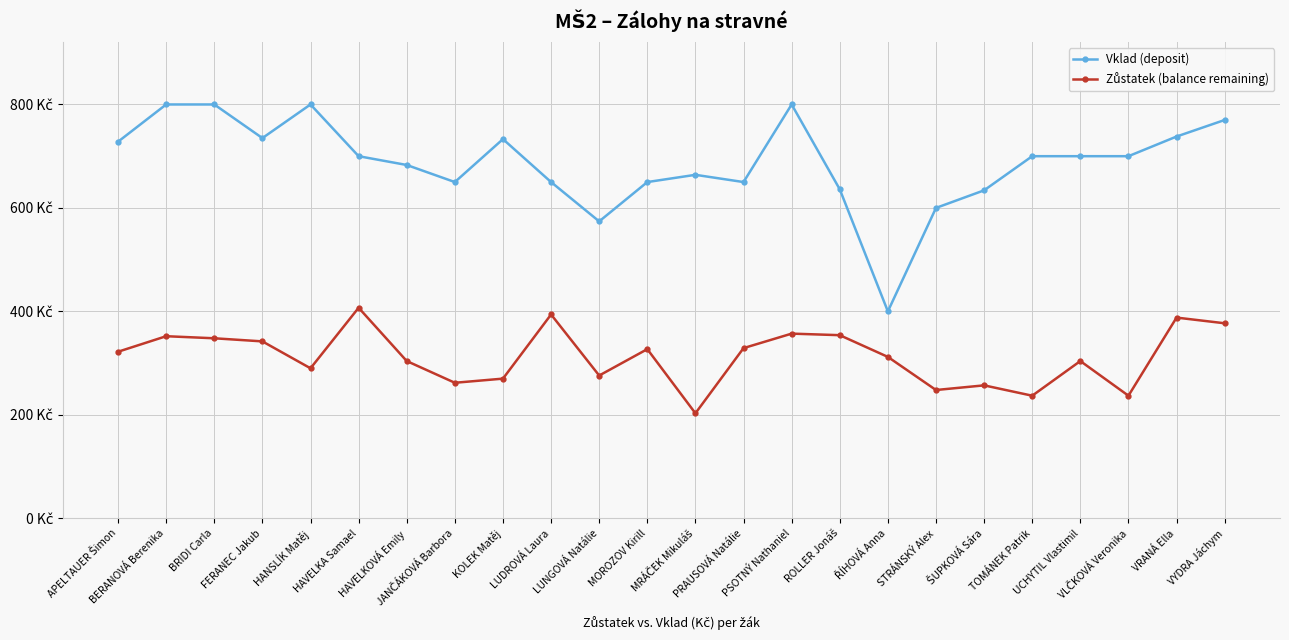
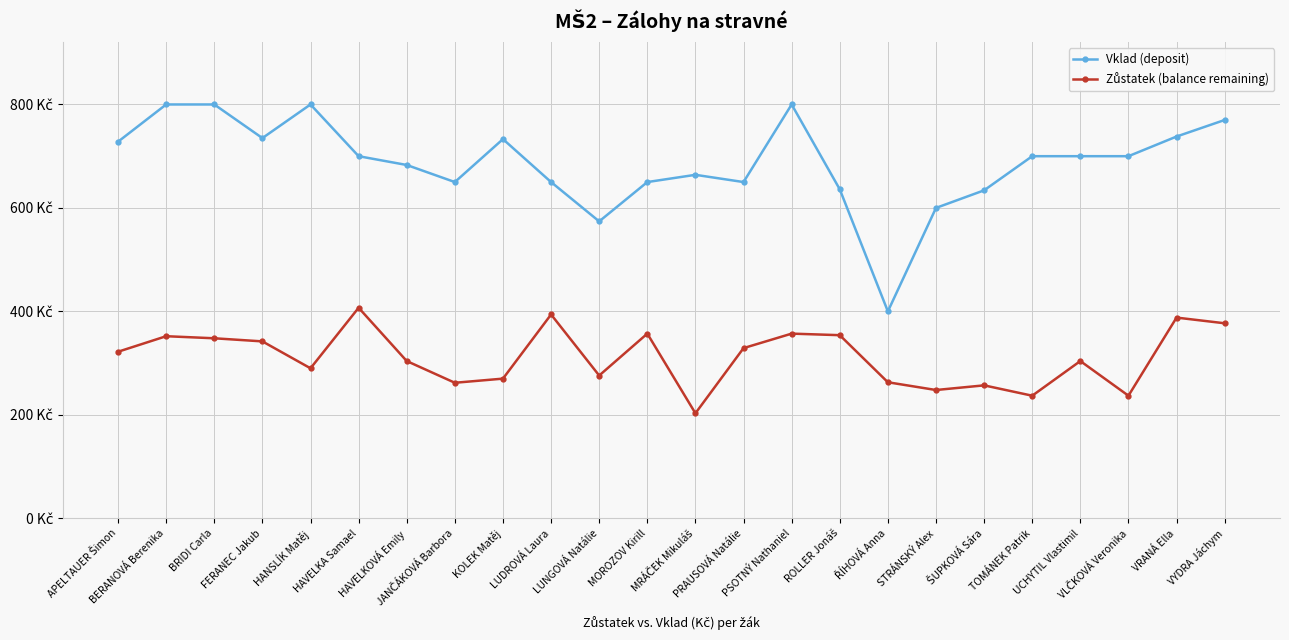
  {
    "Vklad (deposit)": {
      "APELTAUER Šimon": "730 Kč",
      "BERANOVÁ Berenika": "800 Kč",
      "BRIDI Carla": "800 Kč",
      "FERANEC Jakub": "740 Kč",
      "HANSLÍK Matěj": "800 Kč",
      "HAVELKA Samael": "700 Kč",
      "HAVELKOVÁ Emily": "680 Kč",
      "JANČÁKOVÁ Barbora": "650 Kč",
      "KOLEK Matěj": "730 Kč",
      "LUDROVÁ Laura": "650 Kč",
      "LUNGOVÁ Natálie": "570 Kč",
      "MOROZOV Kirill": "650 Kč",
      "MRÁČEK Mikuláš": "660 Kč",
      "PRAUSOVÁ Natálie": "650 Kč",
      "PSOTNÝ Nathaniel": "800 Kč",
      "ROLLER Jonáš": "640 Kč",
      "ŘÍHOVÁ Anna": "400 Kč",
      "STRÁNSKÝ Alex": "600 Kč",
      "ŠUPKOVÁ Sára": "630 Kč",
      "TOMÁNEK Patrik": "700 Kč",
      "UCHYTIL Vlastimil": "700 Kč",
      "VLČKOVÁ Veronika": "700 Kč",
      "VRANÁ Ella": "740 Kč",
      "VYDRA Jáchym": "770 Kč"
    },
    "Zůstatek (balance remaining)": {
      "APELTAUER Šimon": "320 Kč",
      "BERANOVÁ Berenika": "350 Kč",
      "BRIDI Carla": "350 Kč",
      "FERANEC Jakub": "340 Kč",
      "HANSLÍK Matěj": "290 Kč",
      "HAVELKA Samael": "410 Kč",
      "HAVELKOVÁ Emily": "300 Kč",
      "JANČÁKOVÁ Barbora": "260 Kč",
      "KOLEK Matěj": "270 Kč",
      "LUDROVÁ Laura": "390 Kč",
      "LUNGOVÁ Natálie": "280 Kč",
-     "MOROZOV Kirill": "330 Kč",
+     "MOROZOV Kirill": "360 Kč",
      "MRÁČEK Mikuláš": "200 Kč",
      "PRAUSOVÁ Natálie": "330 Kč",
      "PSOTNÝ Nathaniel": "360 Kč",
      "ROLLER Jonáš": "350 Kč",
-     "ŘÍHOVÁ Anna": "310 Kč",
+     "ŘÍHOVÁ Anna": "260 Kč",
      "STRÁNSKÝ Alex": "250 Kč",
      "ŠUPKOVÁ Sára": "260 Kč",
      "TOMÁNEK Patrik": "240 Kč",
      "UCHYTIL Vlastimil": "300 Kč",
      "VLČKOVÁ Veronika": "240 Kč",
      "VRANÁ Ella": "390 Kč",
      "VYDRA Jáchym": "380 Kč"
    }
  }
